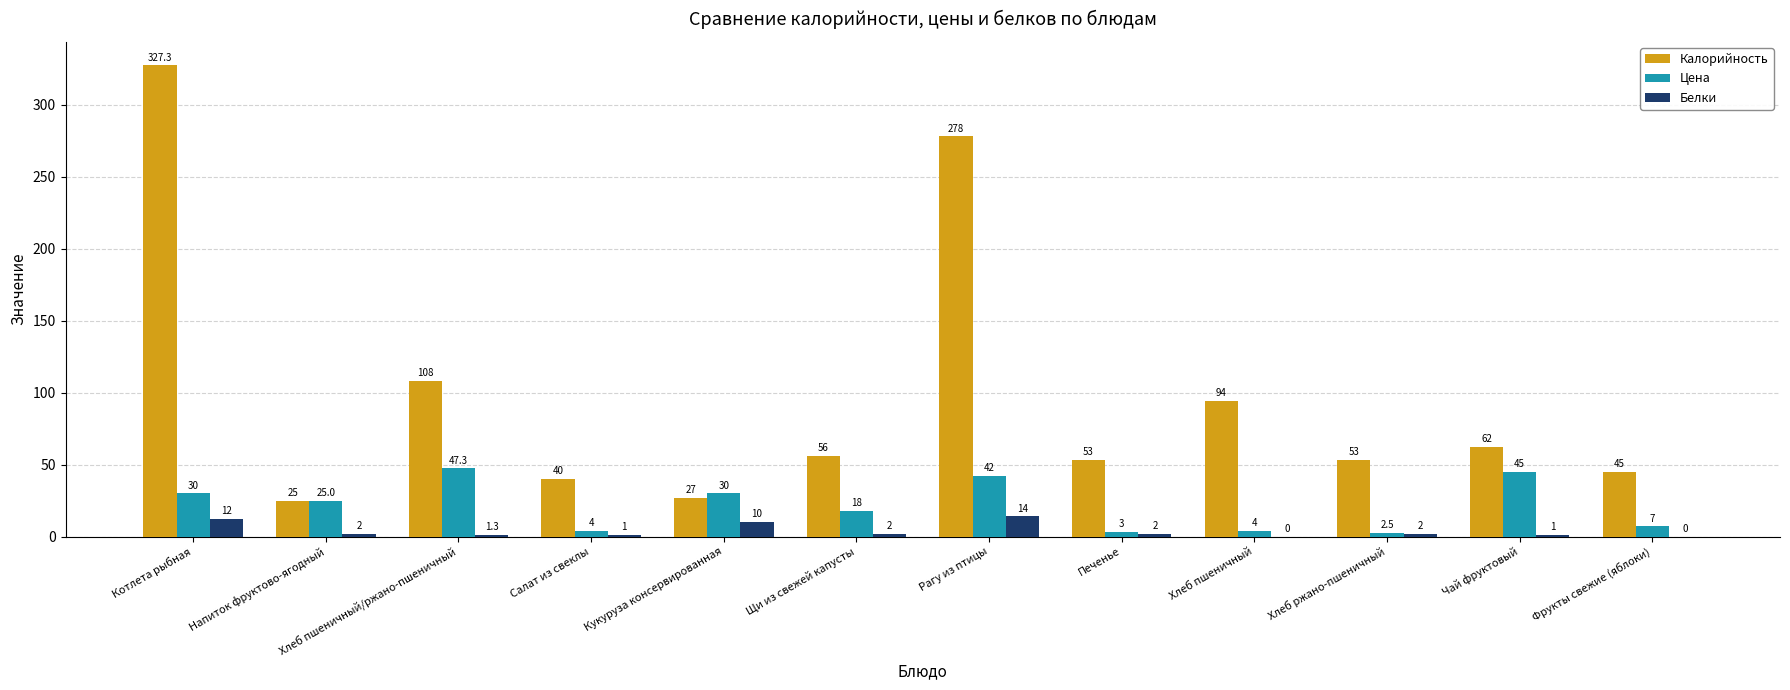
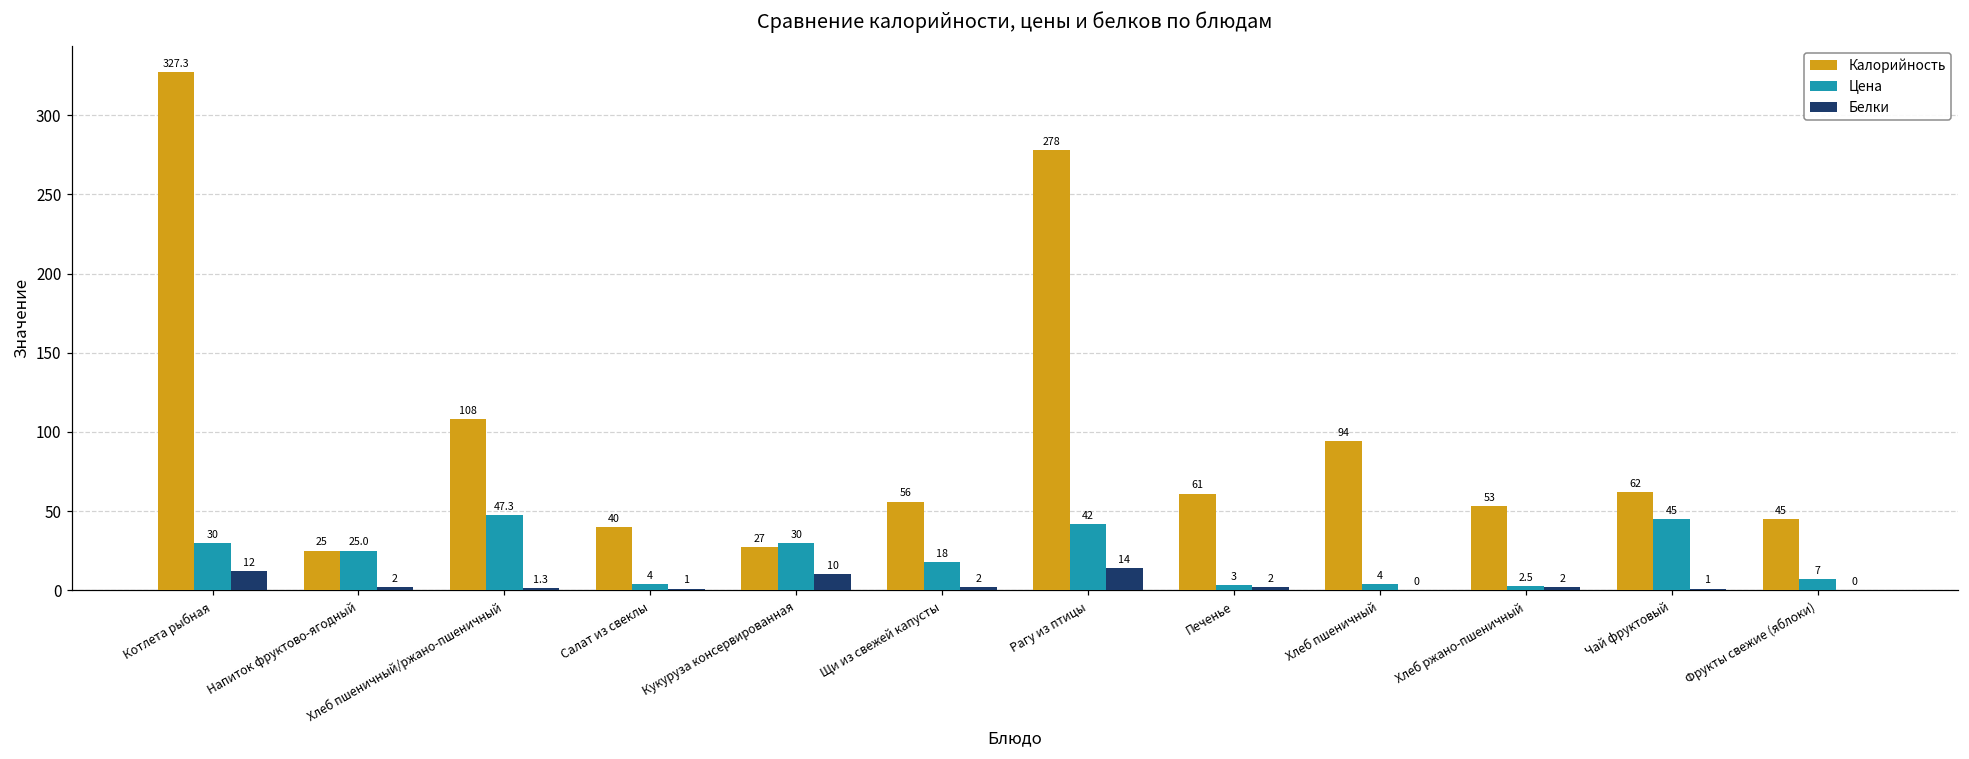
  {
    "Калорийность": {
      "Котлета рыбная": 327.3,
      "Напиток фруктово-ягодный": 25,
      "Хлеб пшеничный/ржано-пшеничный": 108,
      "Салат из свеклы": 40,
      "Кукуруза консервированная": 27,
      "Щи из свежей капусты": 56,
      "Рагу из птицы": 278,
-     "Печенье": 53,
+     "Печенье": 61,
      "Хлеб пшеничный": 94,
      "Хлеб ржано-пшеничный": 53,
      "Чай фруктовый": 62,
      "Фрукты свежие (яблоки)": 45
    },
    "Цена": {
      "Котлета рыбная": 30,
      "Напиток фруктово-ягодный": 25.0,
      "Хлеб пшеничный/ржано-пшеничный": 47.3,
      "Салат из свеклы": 4,
      "Кукуруза консервированная": 30,
      "Щи из свежей капусты": 18,
      "Рагу из птицы": 42,
      "Печенье": 3,
      "Хлеб пшеничный": 4,
      "Хлеб ржано-пшеничный": 2.5,
      "Чай фруктовый": 45,
      "Фрукты свежие (яблоки)": 7
    },
    "Белки": {
      "Котлета рыбная": 12,
      "Напиток фруктово-ягодный": 2,
      "Хлеб пшеничный/ржано-пшеничный": 1.3,
      "Салат из свеклы": 1,
      "Кукуруза консервированная": 10,
      "Щи из свежей капусты": 2,
      "Рагу из птицы": 14,
      "Печенье": 2,
      "Хлеб пшеничный": 0,
      "Хлеб ржано-пшеничный": 2,
      "Чай фруктовый": 1,
      "Фрукты свежие (яблоки)": 0
    }
  }
